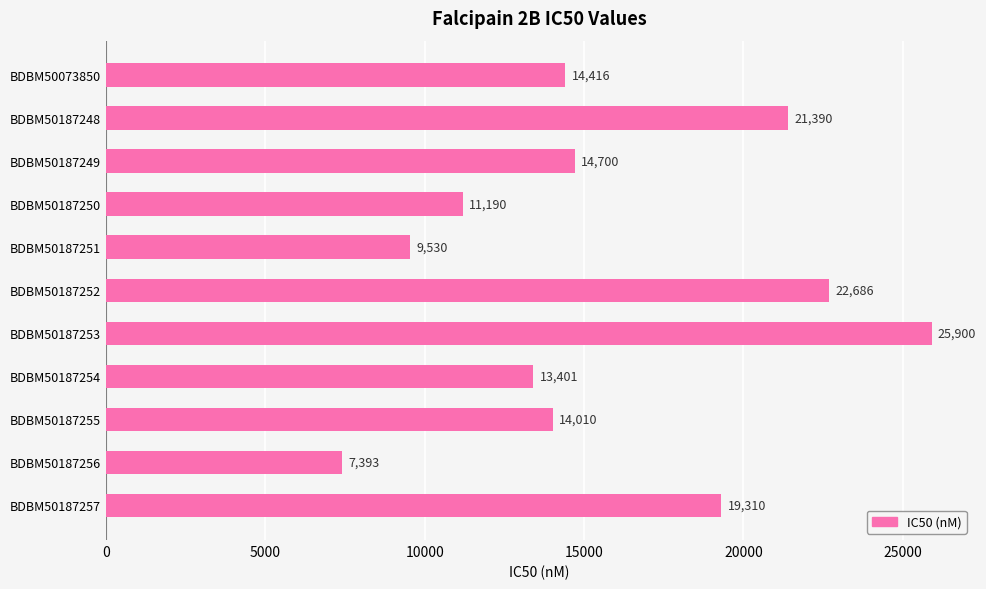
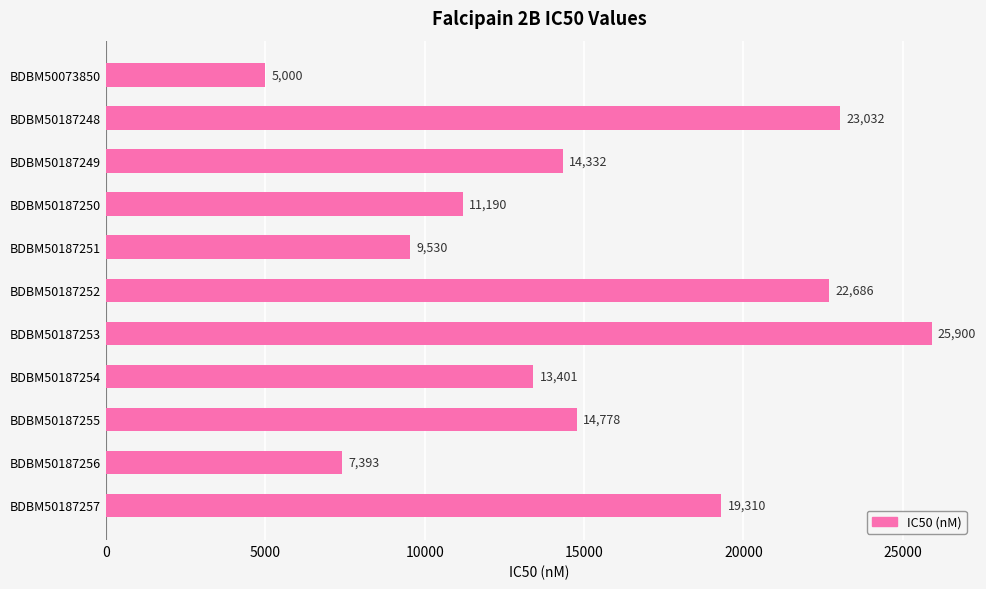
  {
-   "BDBM50073850": "14,416",
-   "BDBM50187248": "21,390",
-   "BDBM50187249": "14,700",
+   "BDBM50073850": "5,000",
+   "BDBM50187248": "23,032",
+   "BDBM50187249": "14,332",
    "BDBM50187250": "11,190",
    "BDBM50187251": "9,530",
    "BDBM50187252": "22,686",
    "BDBM50187253": "25,900",
    "BDBM50187254": "13,401",
-   "BDBM50187255": "14,010",
+   "BDBM50187255": "14,778",
    "BDBM50187256": "7,393",
    "BDBM50187257": "19,310"
  }
